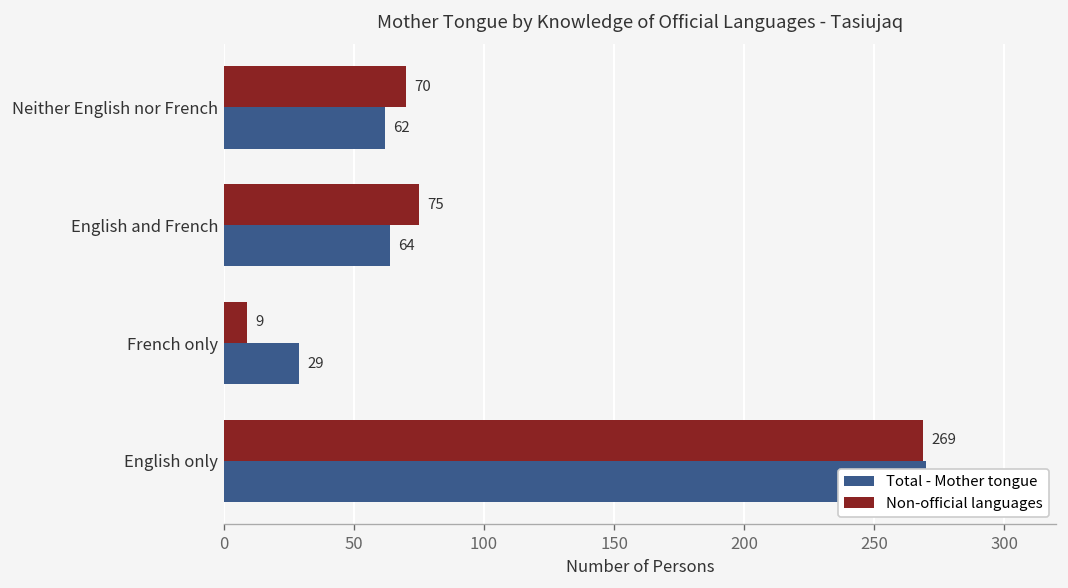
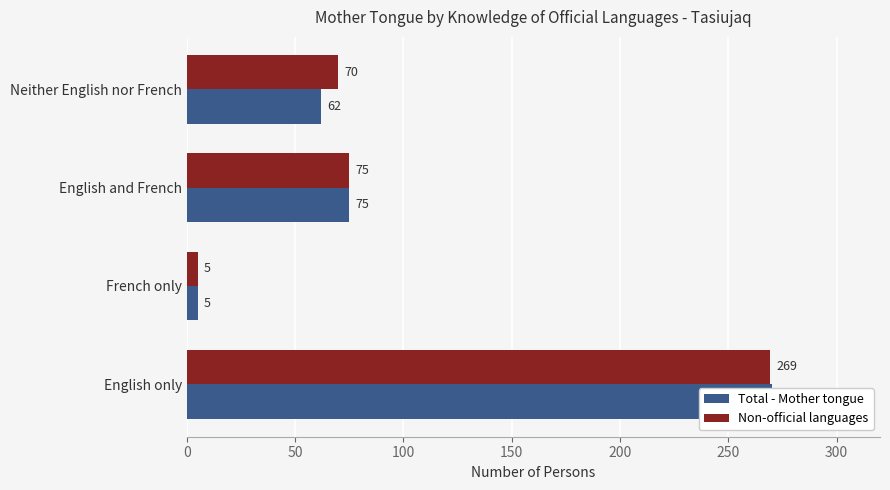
  {
    "Total - Mother tongue": {
      "Neither English nor French": 62,
-     "English and French": 64,
-     "French only": 29
+     "English and French": 75,
+     "French only": 5
    },
    "Non-official languages": {
      "Neither English nor French": 70,
      "English and French": 75,
-     "French only": 9,
+     "French only": 5,
      "English only": 269
    }
  }
